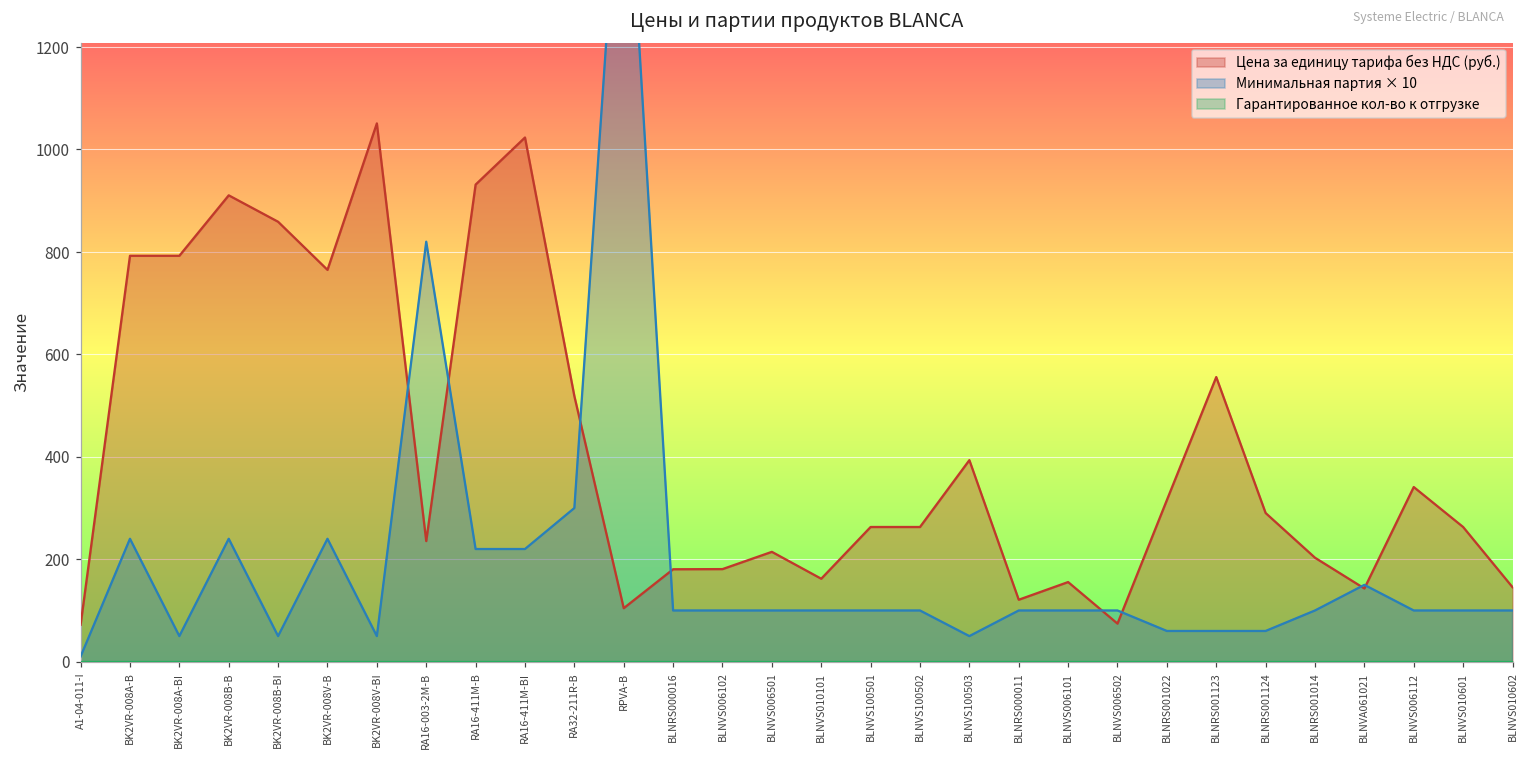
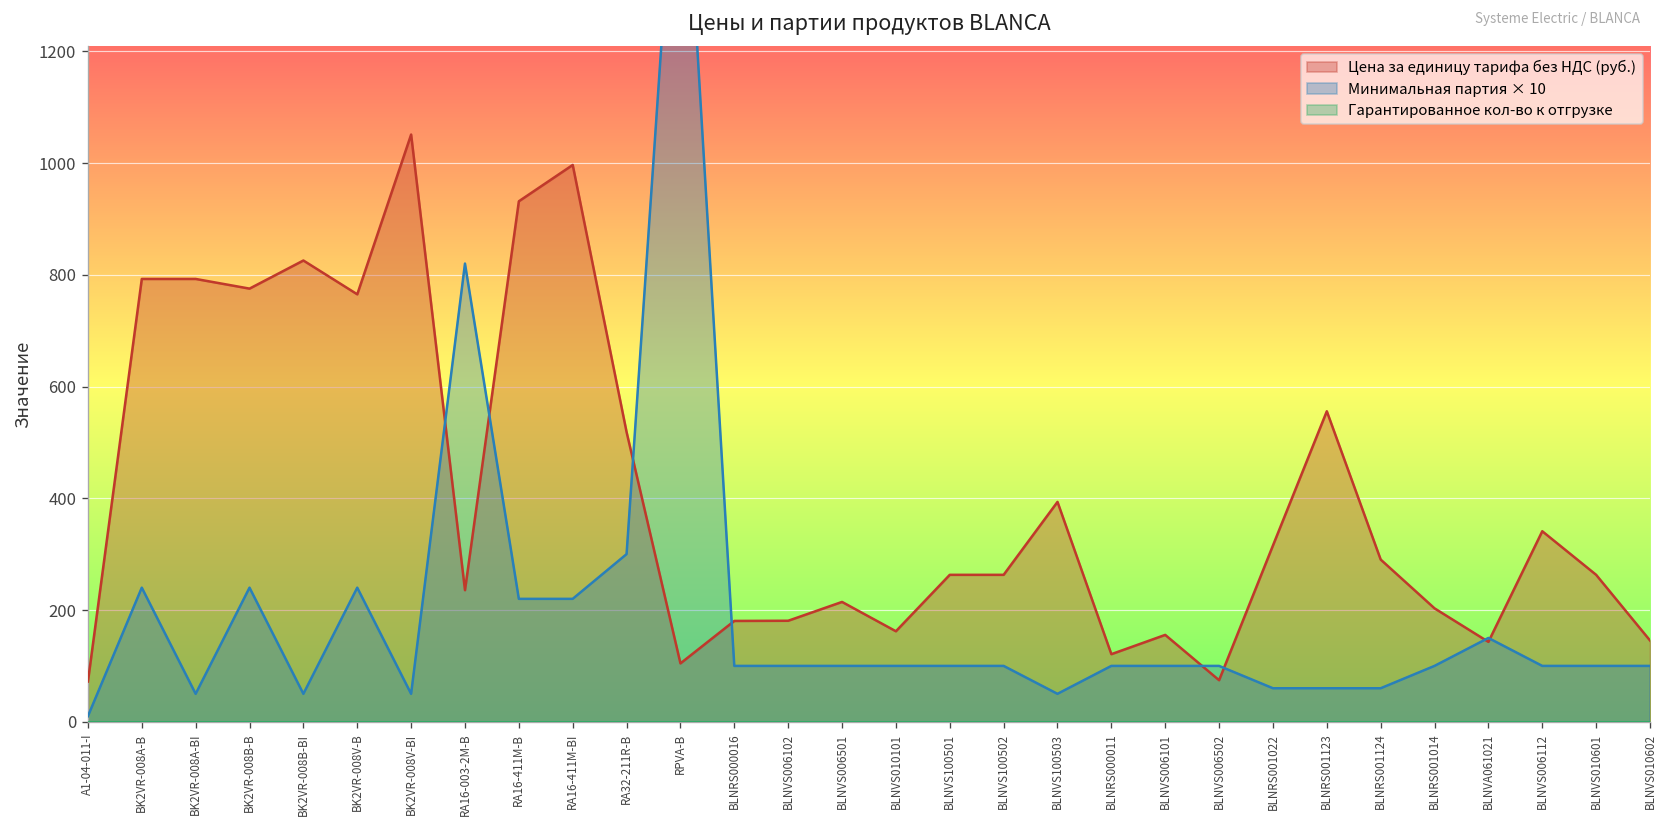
  {
    "Цена за единицу тарифа без НДС (руб.)": {
      "A1-04-011-I": 70,
      "BK2VR-008A-B": 790,
      "BK2VR-008A-BI": 790,
-     "BK2VR-008B-B": 910,
-     "BK2VR-008B-BI": 860,
+     "BK2VR-008B-B": 780,
+     "BK2VR-008B-BI": 830,
      "BK2VR-008V-B": 770,
      "BK2VR-008V-BI": 1050,
      "RA16-003-2M-B": 240,
      "RA16-411M-B": 930,
-     "RA16-411M-BI": 1020,
+     "RA16-411M-BI": 1000,
      "RA32-211R-B": 520,
      "RPVA-B": 100,
      "BLNRS000016": 180,
      "BLNVS006102": 180,
      "BLNVS006501": 210,
      "BLNVS010101": 160,
      "BLNVS100501": 260,
      "BLNVS100502": 260,
      "BLNVS100503": 390,
      "BLNRS000011": 120,
      "BLNVS006101": 160,
      "BLNVS006502": 70,
      "BLNRS001022": 320,
      "BLNRS001123": 560,
      "BLNRS001124": 290,
      "BLNRS001014": 200,
      "BLNVA061021": 140,
      "BLNVS006112": 340,
      "BLNVS010601": 260,
      "BLNVS010602": 150
    }
  }
